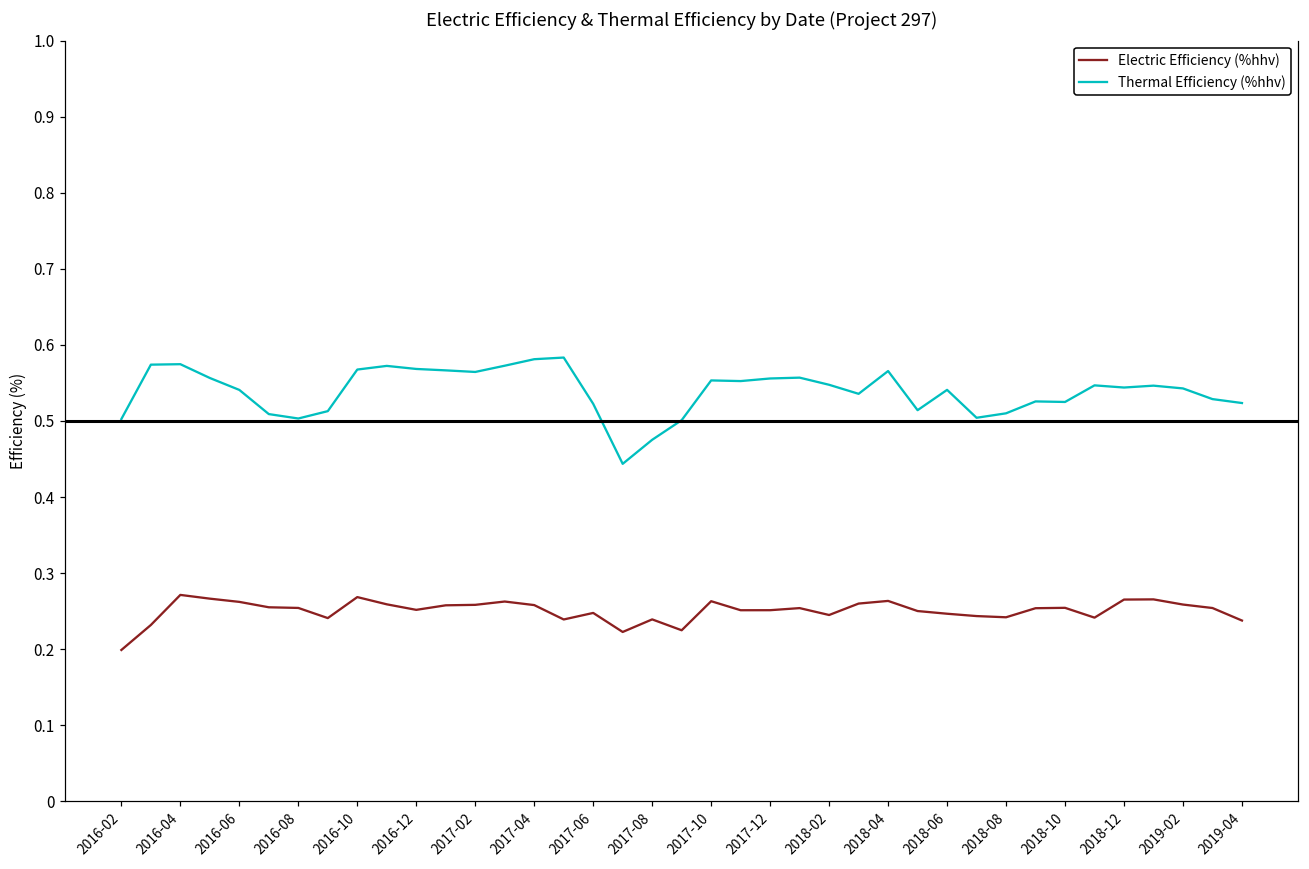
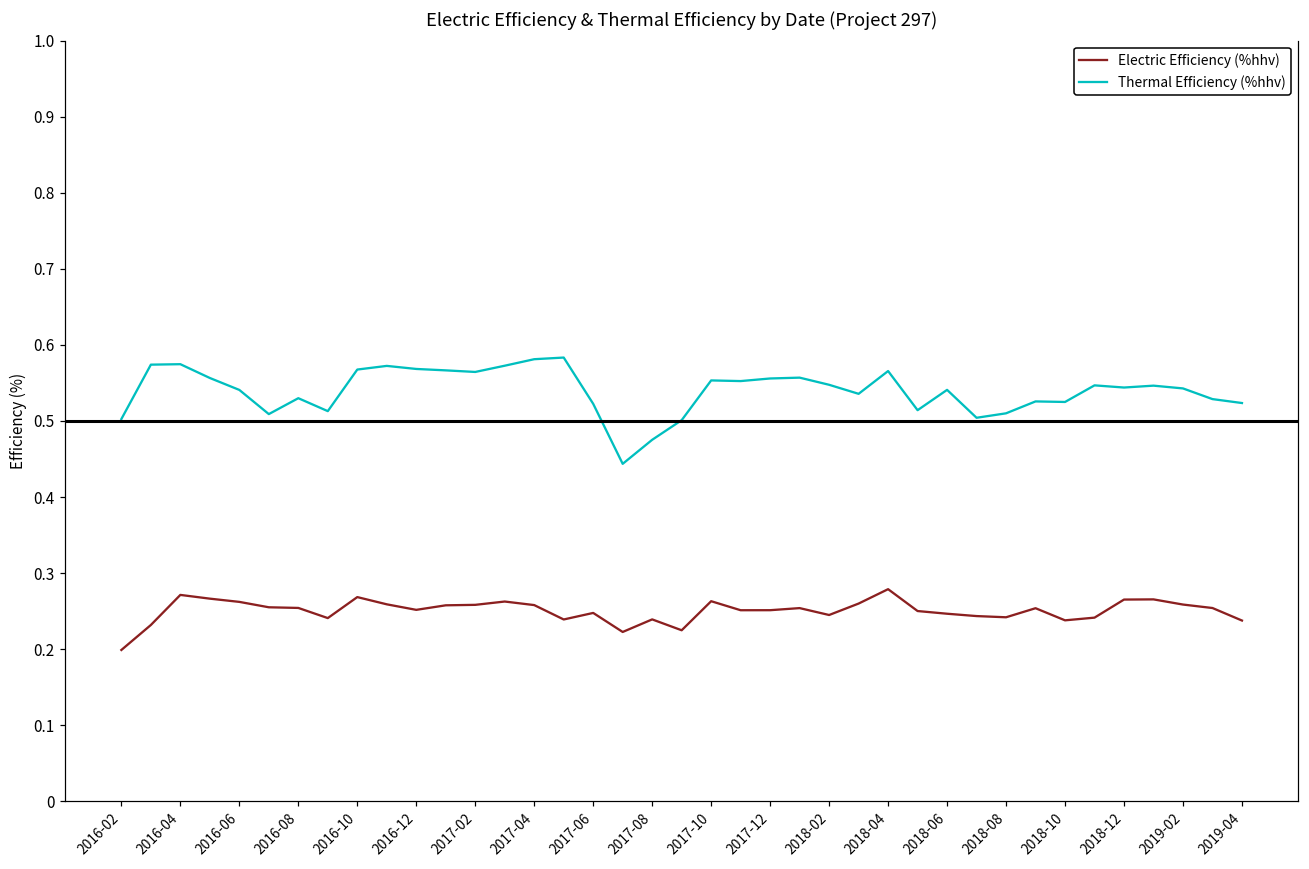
  {
    "Electric Efficiency (%hhv)": {
      "2016-02": 0.20,
      "2016-04": 0.27,
      "2016-06": 0.26,
      "2016-08": 0.25,
      "2016-10": 0.27,
      "2016-12": 0.25,
      "2017-02": 0.26,
      "2017-04": 0.26,
      "2017-06": 0.25,
      "2017-08": 0.24,
      "2017-10": 0.26,
      "2017-12": 0.25,
      "2018-02": 0.24,
-     "2018-04": 0.26,
+     "2018-04": 0.28,
      "2018-06": 0.25,
      "2018-08": 0.24,
-     "2018-10": 0.25,
+     "2018-10": 0.24,
      "2018-12": 0.27,
      "2019-02": 0.26,
      "2019-04": 0.24
    },
    "Thermal Efficiency (%hhv)": {
      "2016-02": 0.50,
      "2016-04": 0.57,
      "2016-06": 0.54,
-     "2016-08": 0.50,
+     "2016-08": 0.53,
      "2016-10": 0.57,
      "2016-12": 0.57,
      "2017-02": 0.56,
      "2017-04": 0.58,
      "2017-06": 0.52,
      "2017-08": 0.48,
      "2017-10": 0.55,
      "2017-12": 0.56,
      "2018-02": 0.55,
      "2018-04": 0.57,
      "2018-06": 0.54,
      "2018-08": 0.51,
      "2018-10": 0.52,
      "2018-12": 0.54,
      "2019-02": 0.54,
      "2019-04": 0.52
    }
  }
